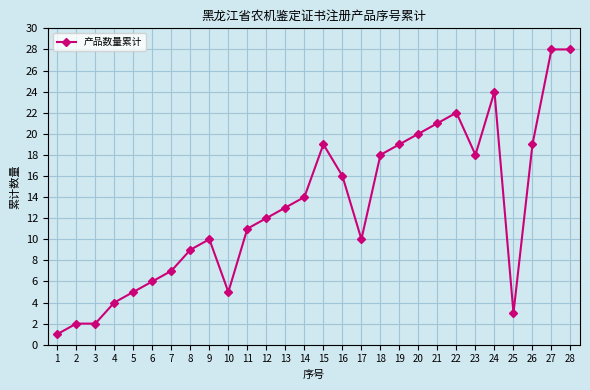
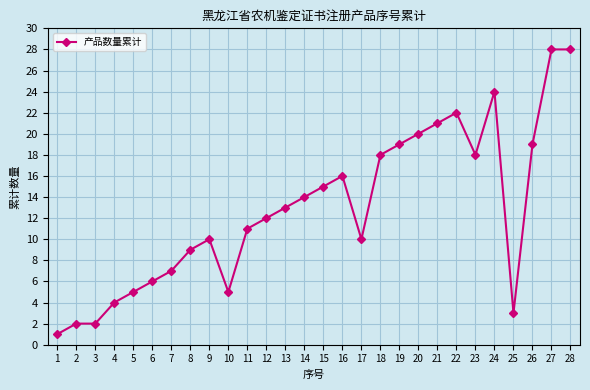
  {
    "1": 1,
    "2": 2,
    "3": 2,
    "4": 4,
    "5": 5,
    "6": 6,
    "7": 7,
    "8": 9,
    "9": 10,
    "10": 5,
    "11": 11,
    "12": 12,
    "13": 13,
    "14": 14,
-   "15": 19,
+   "15": 15,
    "16": 16,
    "17": 10,
    "18": 18,
    "19": 19,
    "20": 20,
    "21": 21,
    "22": 22,
    "23": 18,
    "24": 24,
    "25": 3,
    "26": 19,
    "27": 28,
    "28": 28
  }
